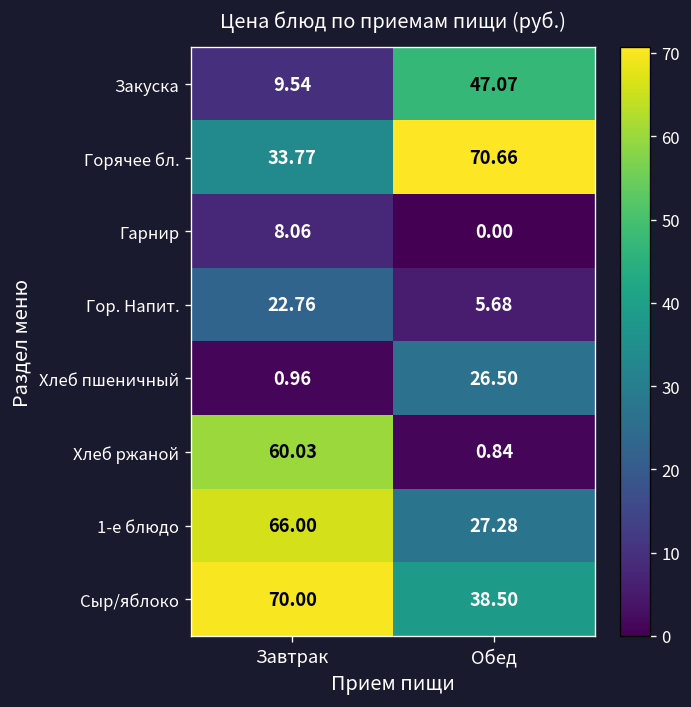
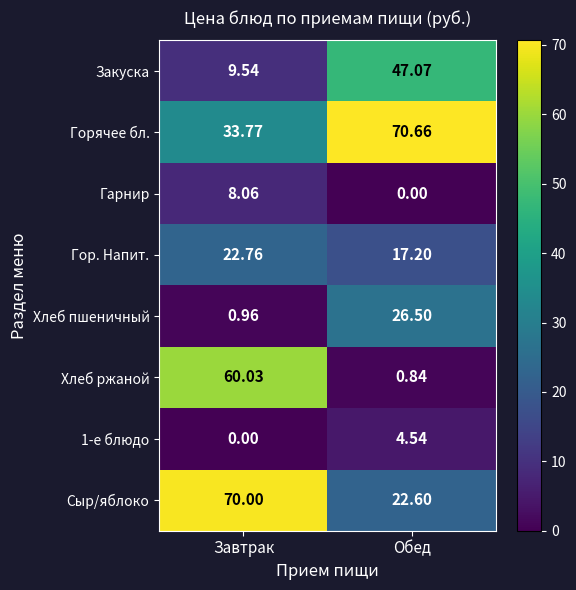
  {
    "Закуска": {
      "Завтрак": 9.54,
      "Обед": 47.07
    },
    "Горячее бл.": {
      "Завтрак": 33.77,
      "Обед": 70.66
    },
    "Гарнир": {
      "Завтрак": 8.06,
      "Обед": 0.00
    },
    "Гор. Напит.": {
      "Завтрак": 22.76,
-     "Обед": 5.68
+     "Обед": 17.20
    },
    "Хлеб пшеничный": {
      "Завтрак": 0.96,
      "Обед": 26.50
    },
    "Хлеб ржаной": {
      "Завтрак": 60.03,
      "Обед": 0.84
    },
    "1-е блюдо": {
-     "Завтрак": 66.00,
-     "Обед": 27.28
+     "Завтрак": 0.00,
+     "Обед": 4.54
    },
    "Сыр/яблоко": {
      "Завтрак": 70.00,
-     "Обед": 38.50
+     "Обед": 22.60
    }
  }
